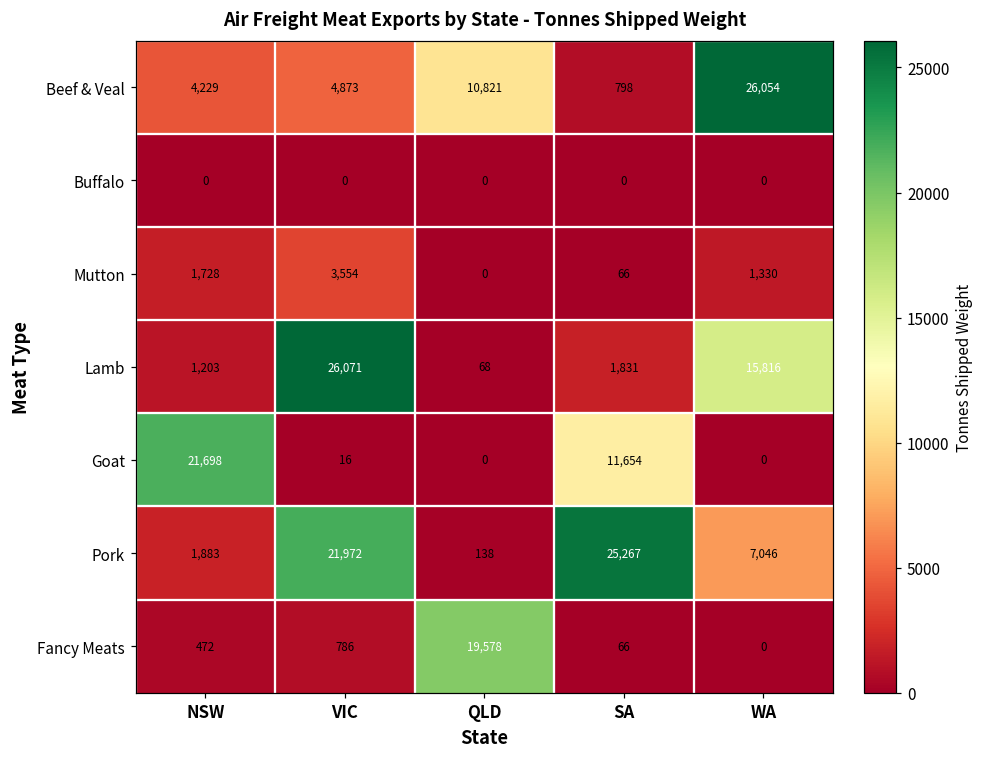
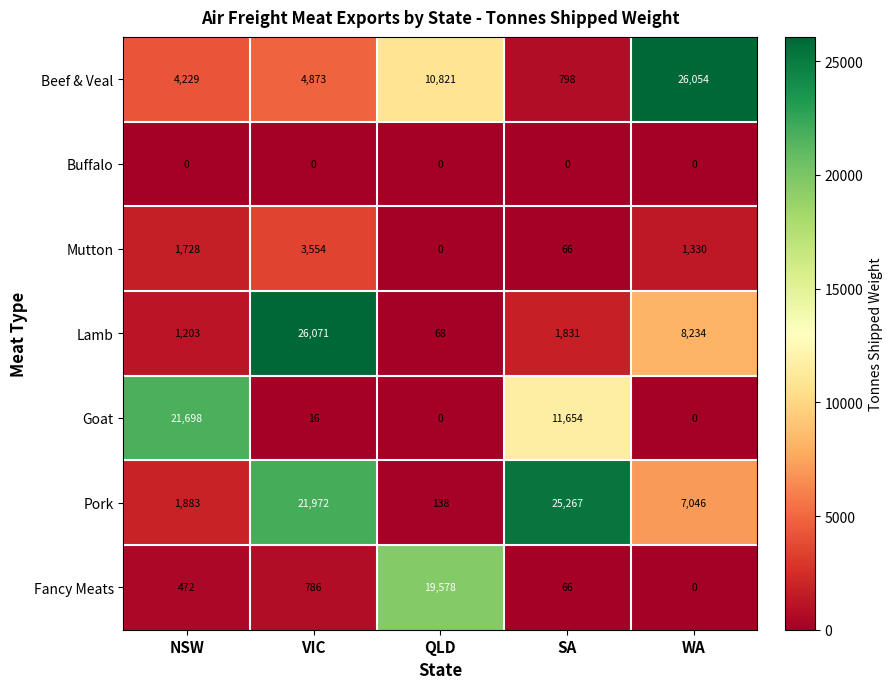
  {
    "Beef & Veal": {
      "NSW": "4,229",
      "VIC": "4,873",
      "QLD": "10,821",
      "SA": "798",
      "WA": "26,054"
    },
    "Buffalo": {
      "NSW": "0",
      "VIC": "0",
      "QLD": "0",
      "SA": "0",
      "WA": "0"
    },
    "Mutton": {
      "NSW": "1,728",
      "VIC": "3,554",
      "QLD": "0",
      "SA": "66",
      "WA": "1,330"
    },
    "Lamb": {
      "NSW": "1,203",
      "VIC": "26,071",
      "QLD": "68",
      "SA": "1,831",
-     "WA": "15,816"
+     "WA": "8,234"
    },
    "Goat": {
      "NSW": "21,698",
      "VIC": "16",
      "QLD": "0",
      "SA": "11,654",
      "WA": "0"
    },
    "Pork": {
      "NSW": "1,883",
      "VIC": "21,972",
      "QLD": "138",
      "SA": "25,267",
      "WA": "7,046"
    },
    "Fancy Meats": {
      "NSW": "472",
      "VIC": "786",
      "QLD": "19,578",
      "SA": "66",
      "WA": "0"
    }
  }
